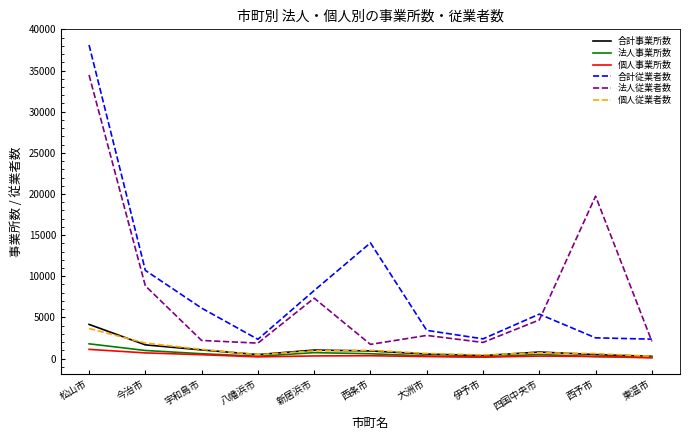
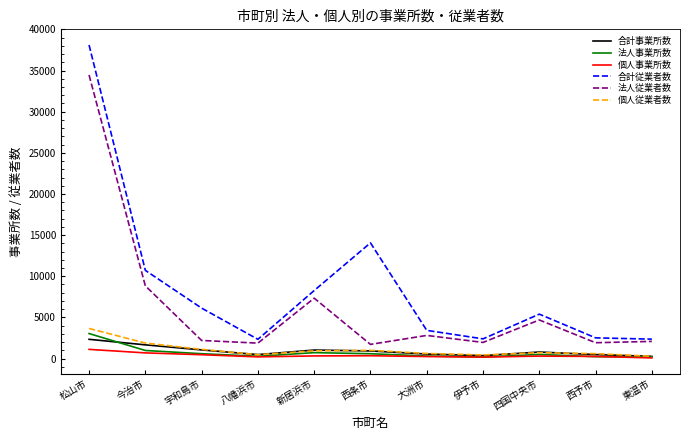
  {
    "合計事業所数": {
-     "松山市": 4000
+     "松山市": 2000
    },
    "法人事業所数": {
-     "松山市": 2000
+     "松山市": 3000
    },
    "個人事業所数": {
      "松山市": 1000,
      "新居浜市": 0
    },
    "合計従業者数": {
      "松山市": 38000,
      "今治市": 11000,
      "宇和島市": 6000,
      "八幡浜市": 2000,
      "新居浜市": 8000,
      "西条市": 14000,
      "大洲市": 3000,
      "伊予市": 2000,
      "四国中央市": 5000,
      "西予市": 3000
    },
    "法人従業者数": {
      "松山市": 34000,
      "今治市": 9000,
      "宇和島市": 2000,
      "八幡浜市": 2000,
      "新居浜市": 7000,
      "西条市": 2000,
      "大洲市": 3000,
      "伊予市": 2000,
      "四国中央市": 5000,
-     "西予市": 20000
+     "西予市": 2000
    },
    "個人従業者数": {
      "松山市": 4000
    }
  }
